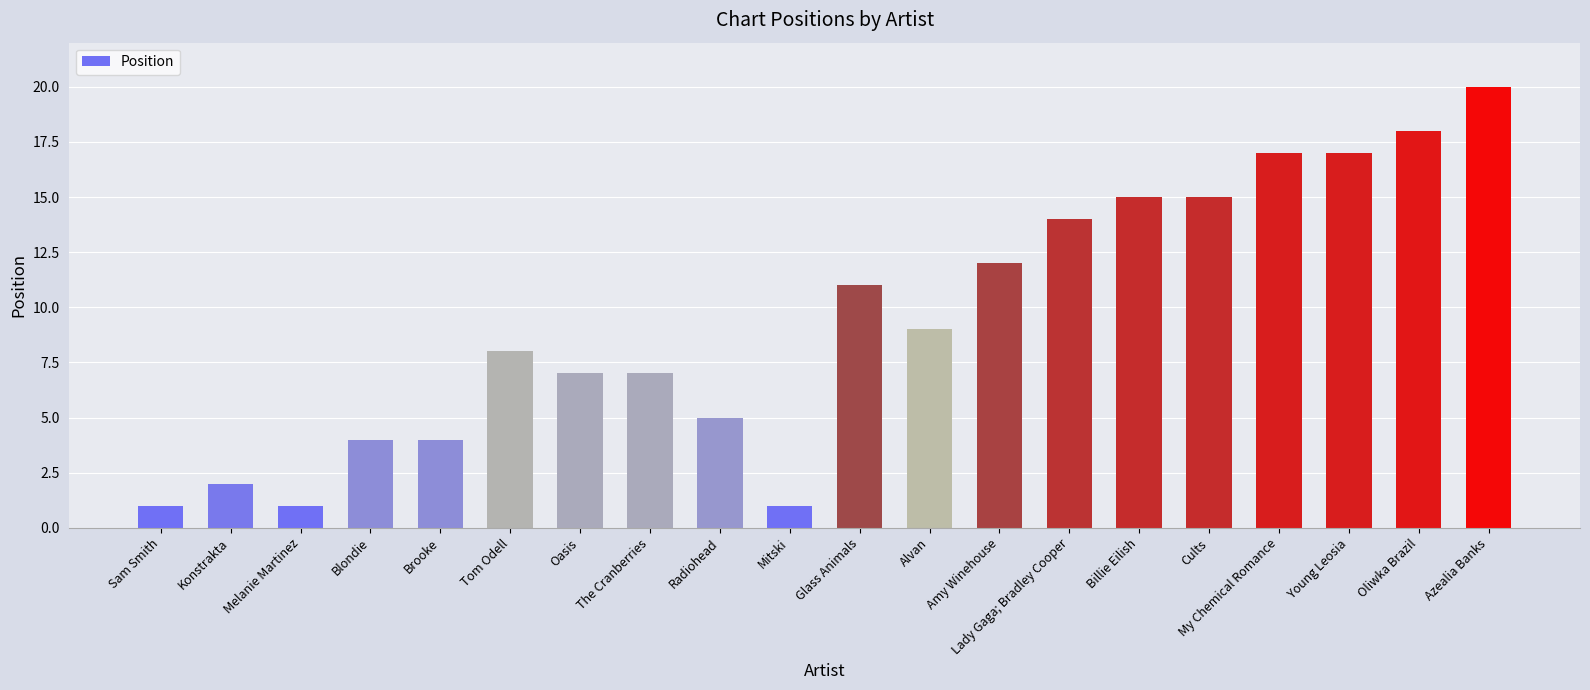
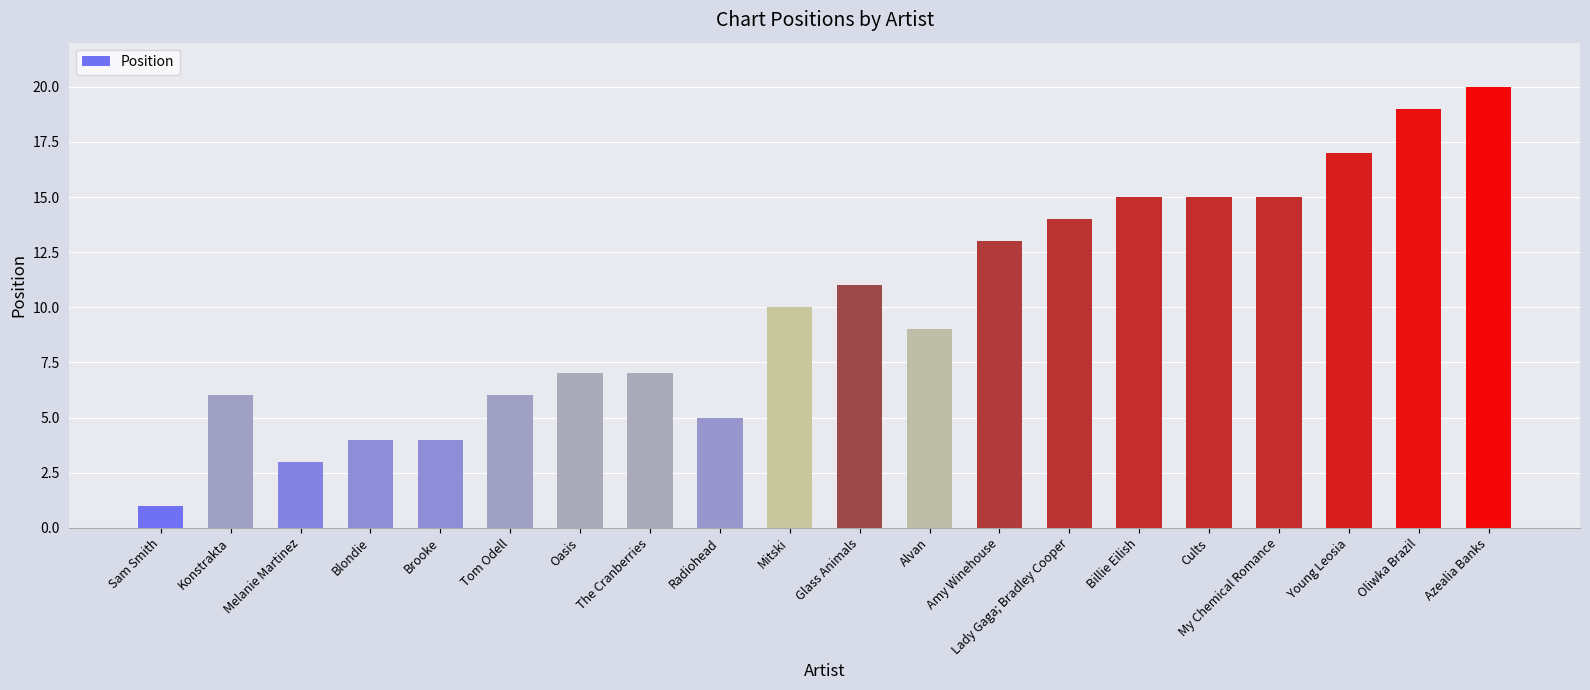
  {
    "Sam Smith": 1,
-   "Konstrakta": 2,
-   "Melanie Martinez": 1,
+   "Konstrakta": 6,
+   "Melanie Martinez": 3,
    "Blondie": 4,
    "Brooke": 4,
-   "Tom Odell": 8,
+   "Tom Odell": 6,
    "Oasis": 7,
    "The Cranberries": 7,
    "Radiohead": 5,
-   "Mitski": 1,
+   "Mitski": 10,
    "Glass Animals": 11,
    "Alvan": 9,
-   "Amy Winehouse": 12,
+   "Amy Winehouse": 13,
    "Lady Gaga; Bradley Cooper": 14,
    "Billie Eilish": 15,
    "Cults": 15,
-   "My Chemical Romance": 17,
+   "My Chemical Romance": 15,
    "Young Leosia": 17,
-   "Oliwka Brazil": 18,
+   "Oliwka Brazil": 19,
    "Azealia Banks": 20
  }
